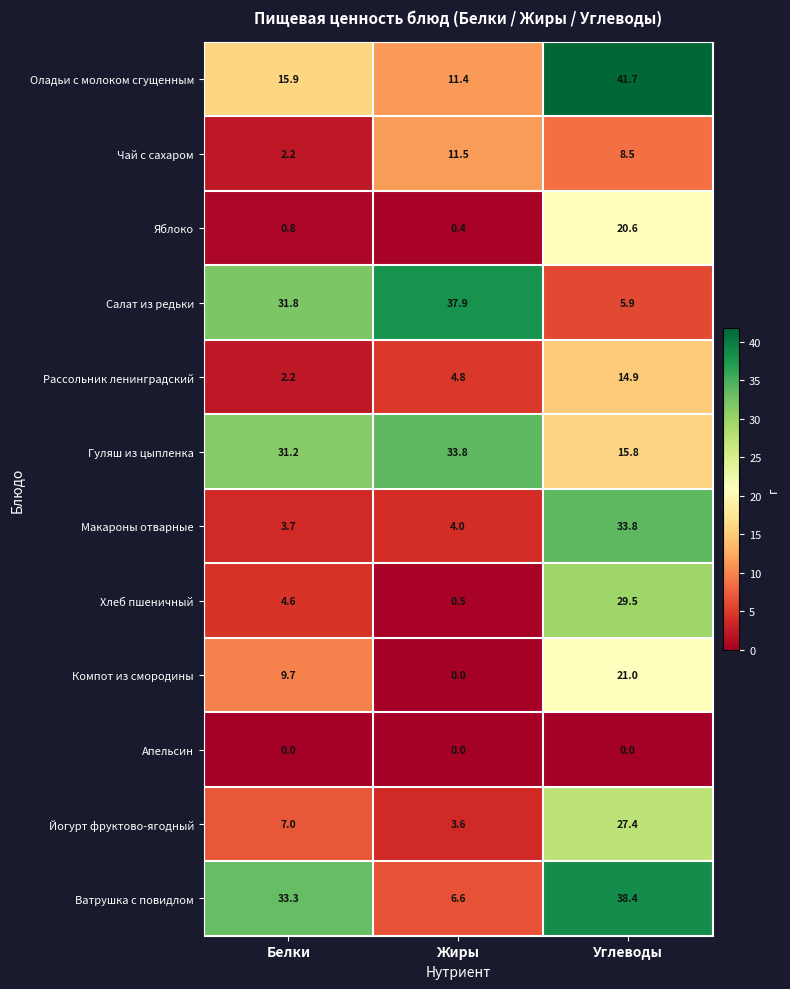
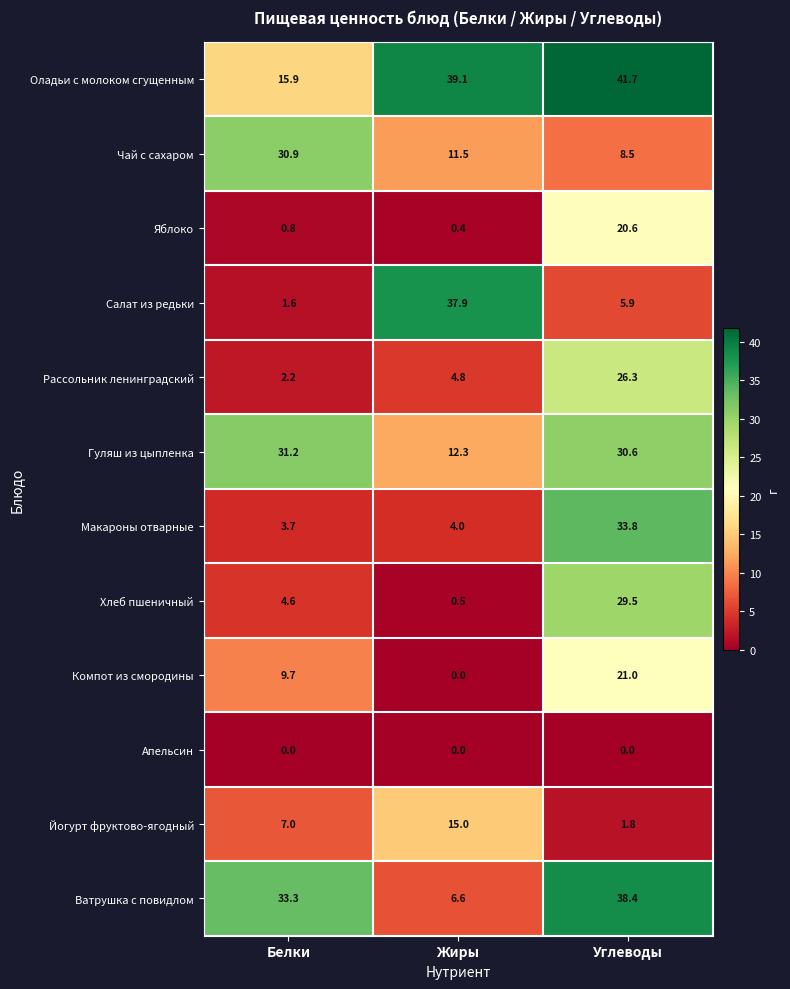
  {
    "Оладьи с молоком сгущенным": {
      "Белки": 15.9,
-     "Жиры": 11.4,
+     "Жиры": 39.1,
      "Углеводы": 41.7
    },
    "Чай с сахаром": {
-     "Белки": 2.2,
+     "Белки": 30.9,
      "Жиры": 11.5,
      "Углеводы": 8.5
    },
    "Яблоко": {
      "Белки": 0.8,
      "Жиры": 0.4,
      "Углеводы": 20.6
    },
    "Салат из редьки": {
-     "Белки": 31.8,
+     "Белки": 1.6,
      "Жиры": 37.9,
      "Углеводы": 5.9
    },
    "Рассольник ленинградский": {
      "Белки": 2.2,
      "Жиры": 4.8,
-     "Углеводы": 14.9
+     "Углеводы": 26.3
    },
    "Гуляш из цыпленка": {
      "Белки": 31.2,
-     "Жиры": 33.8,
-     "Углеводы": 15.8
+     "Жиры": 12.3,
+     "Углеводы": 30.6
    },
    "Макароны отварные": {
      "Белки": 3.7,
      "Жиры": 4.0,
      "Углеводы": 33.8
    },
    "Хлеб пшеничный": {
      "Белки": 4.6,
      "Жиры": 0.5,
      "Углеводы": 29.5
    },
    "Компот из смородины": {
      "Белки": 9.7,
      "Жиры": 0.0,
      "Углеводы": 21.0
    },
    "Апельсин": {
      "Белки": 0.0,
      "Жиры": 0.0,
      "Углеводы": 0.0
    },
    "Йогурт фруктово-ягодный": {
      "Белки": 7.0,
-     "Жиры": 3.6,
-     "Углеводы": 27.4
+     "Жиры": 15.0,
+     "Углеводы": 1.8
    },
    "Ватрушка с повидлом": {
      "Белки": 33.3,
      "Жиры": 6.6,
      "Углеводы": 38.4
    }
  }
